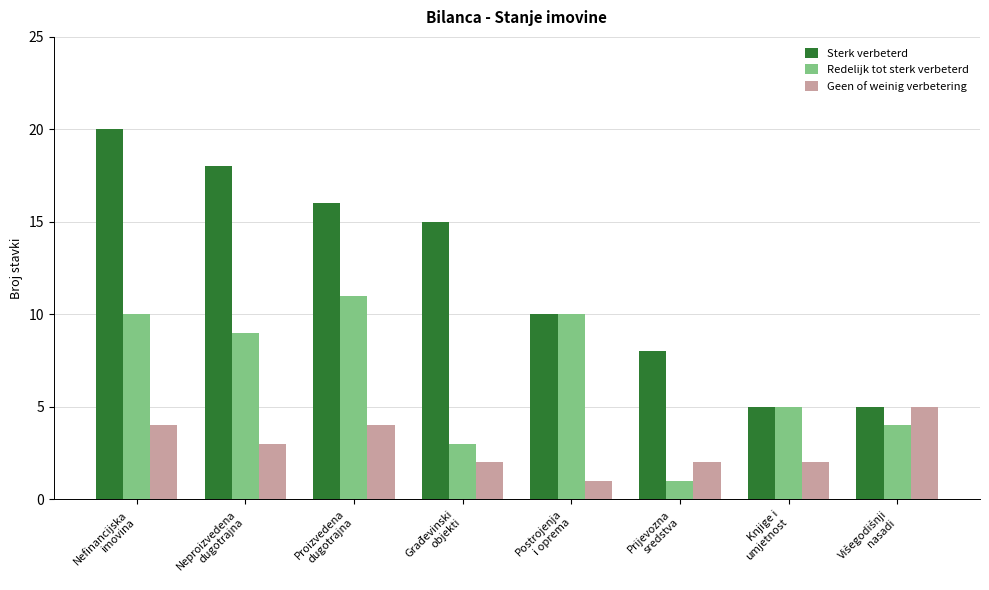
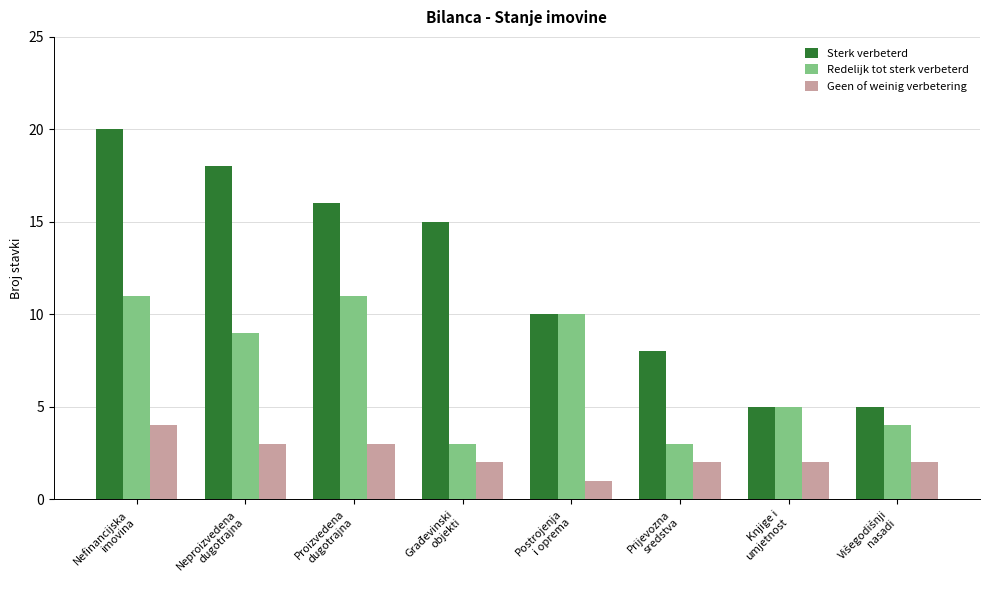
  {
    "Sterk verbeterd": {
      "Nefinancijska imovina": 20,
      "Neproizvedena dugotrajna": 18,
      "Proizvedena dugotrajna": 16,
      "Građevinski objekti": 15,
      "Postrojenja i oprema": 10,
      "Prijevozna sredstva": 8,
      "Knjige i umjetnost": 5,
      "Višegodišnji nasadi": 5
    },
    "Redelijk tot sterk verbeterd": {
-     "Nefinancijska imovina": 10,
+     "Nefinancijska imovina": 11,
      "Neproizvedena dugotrajna": 9,
      "Proizvedena dugotrajna": 11,
      "Građevinski objekti": 3,
      "Postrojenja i oprema": 10,
-     "Prijevozna sredstva": 1,
+     "Prijevozna sredstva": 3,
      "Knjige i umjetnost": 5,
      "Višegodišnji nasadi": 4
    },
    "Geen of weinig verbetering": {
      "Nefinancijska imovina": 4,
      "Neproizvedena dugotrajna": 3,
-     "Proizvedena dugotrajna": 4,
+     "Proizvedena dugotrajna": 3,
      "Građevinski objekti": 2,
      "Postrojenja i oprema": 1,
      "Prijevozna sredstva": 2,
      "Knjige i umjetnost": 2,
-     "Višegodišnji nasadi": 5
+     "Višegodišnji nasadi": 2
    }
  }
